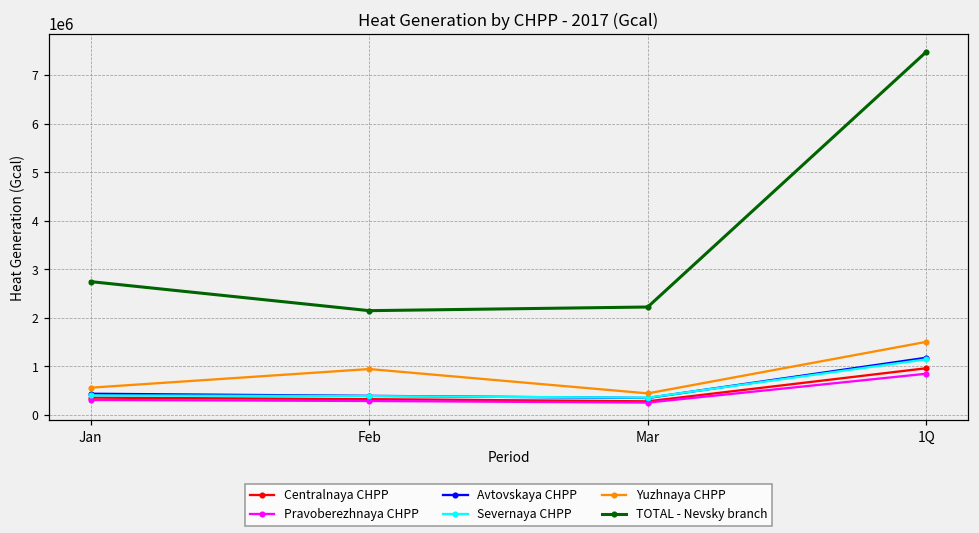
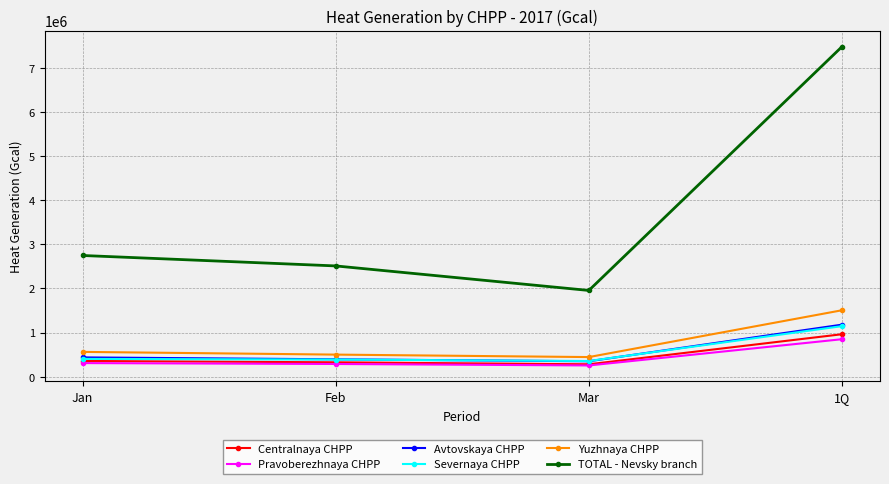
  {
    "Centralnaya CHPP": {
      "1Q": 1000000
    },
    "Pravoberezhnaya CHPP": {
      "1Q": 800000
    },
    "Yuzhnaya CHPP": {
      "Jan": 600000,
-     "Feb": 900000,
+     "Feb": 500000,
      "Mar": 400000,
      "1Q": 1500000
    },
    "TOTAL - Nevsky branch": {
      "Jan": 2700000,
-     "Feb": 2100000,
-     "Mar": 2200000,
+     "Feb": 2500000,
+     "Mar": 2000000,
      "1Q": 7500000
    }
  }
